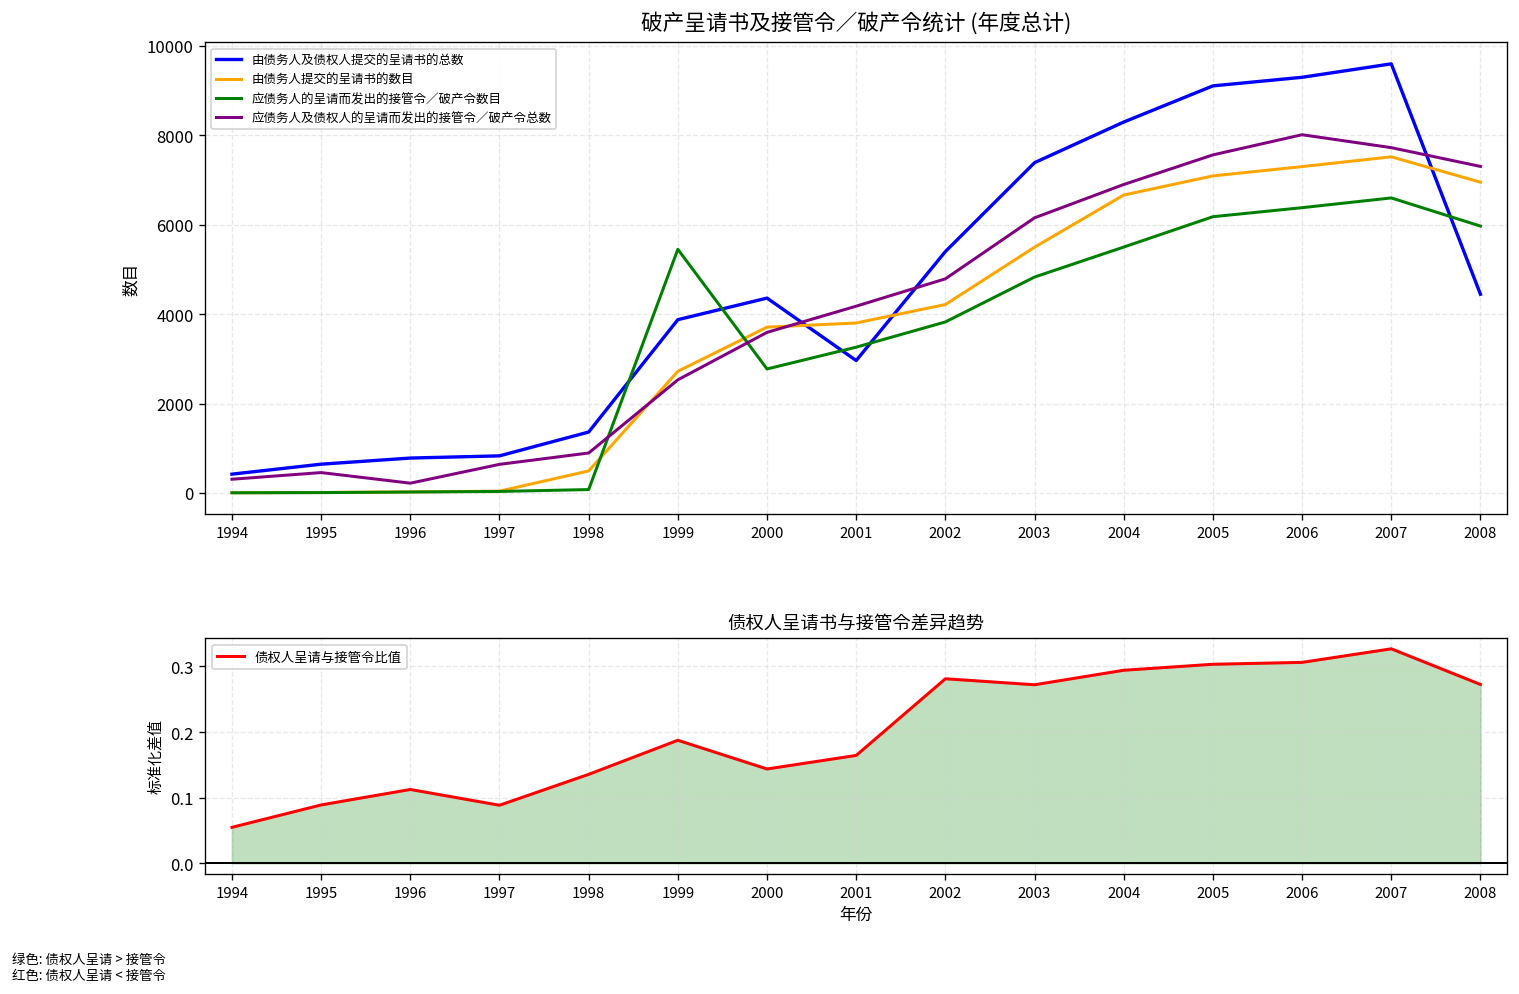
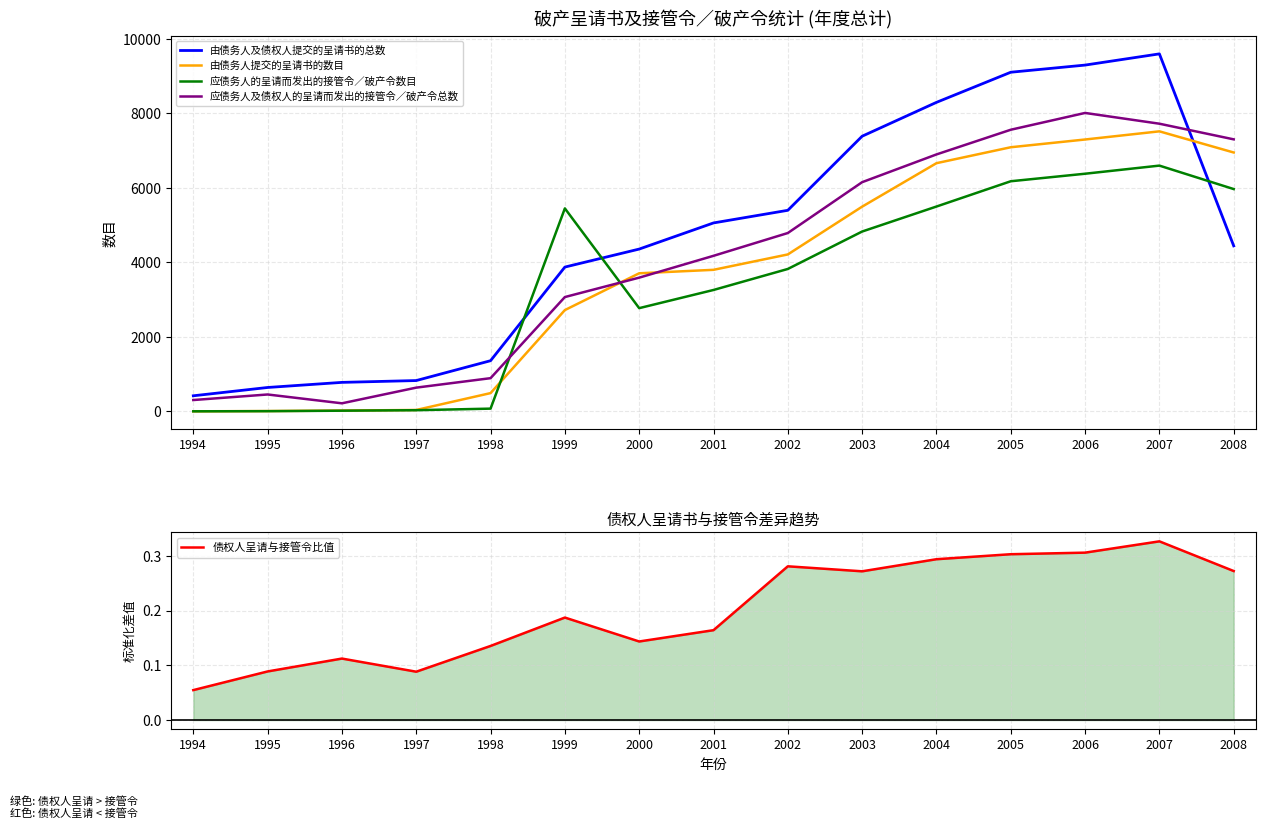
  {
    "破产呈请书及接管令／破产令统计 (年度总计)": {
      "由债务人及债权人提交的呈请书的总数": {
        "1994": 400,
        "1995": 600,
        "1996": 800,
        "1997": 800,
        "1998": 1400,
        "1999": 3900,
        "2000": 4400,
-       "2001": 3000,
+       "2001": 5100,
        "2002": 5400,
        "2003": 7400,
        "2004": 8300,
        "2005": 9100,
        "2006": 9300,
        "2007": 9600,
        "2008": 4400
      },
      "由债务人提交的呈请书的数目": {
        "1998": 500,
        "1999": 2700,
        "2000": 3700,
        "2001": 3800,
        "2002": 4200,
        "2003": 5500,
        "2004": 6700,
        "2005": 7100,
        "2006": 7300,
        "2007": 7500,
        "2008": 7000
      },
      "应债务人的呈请而发出的接管令／破产令数目": {
        "1998": 100,
        "1999": 5500,
        "2000": 2800,
        "2001": 3300,
        "2002": 3800,
        "2003": 4800,
        "2004": 5500,
        "2005": 6200,
        "2006": 6400,
        "2007": 6600,
        "2008": 6000
      },
      "应债务人及债权人的呈请而发出的接管令／破产令总数": {
        "1994": 300,
        "1995": 500,
        "1996": 200,
        "1997": 600,
        "1998": 900,
-       "1999": 2500,
+       "1999": 3100,
        "2000": 3600,
        "2001": 4200,
        "2002": 4800,
        "2003": 6200,
        "2004": 6900,
        "2005": 7600,
        "2006": 8000,
        "2007": 7700,
        "2008": 7300
      }
    },
    "债权人呈请书与接管令差异趋势": {
      "1994": 0.05,
      "1995": 0.09,
      "1996": 0.11,
      "1997": 0.09,
      "1998": 0.14,
      "1999": 0.19,
      "2000": 0.14,
      "2001": 0.16,
      "2002": 0.28,
      "2003": 0.27,
      "2004": 0.29,
      "2005": 0.30,
      "2006": 0.31,
      "2007": 0.33,
      "2008": 0.27
    }
  }
